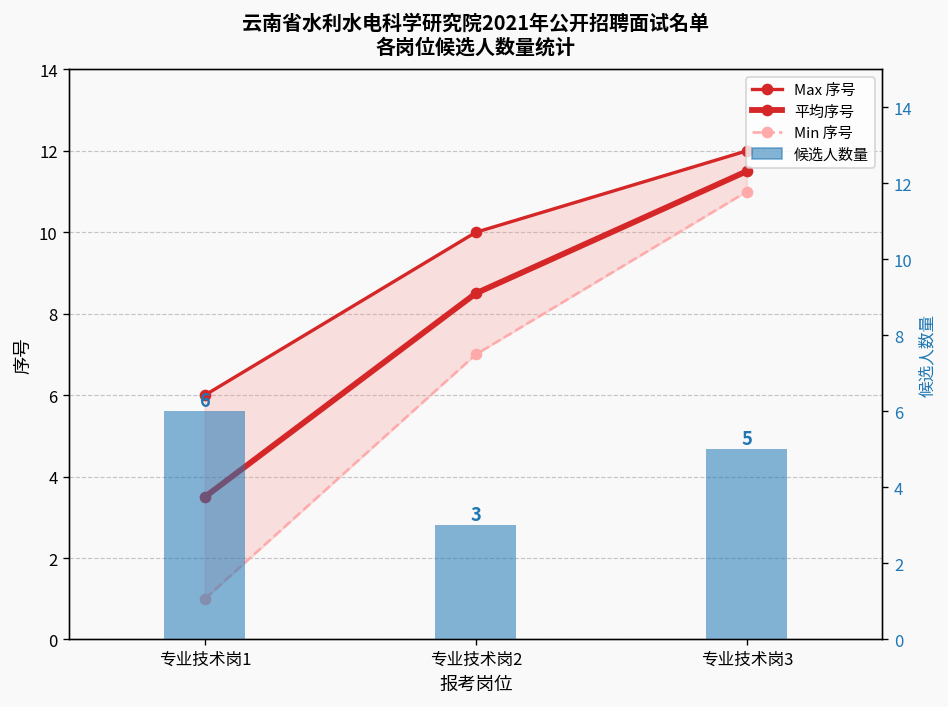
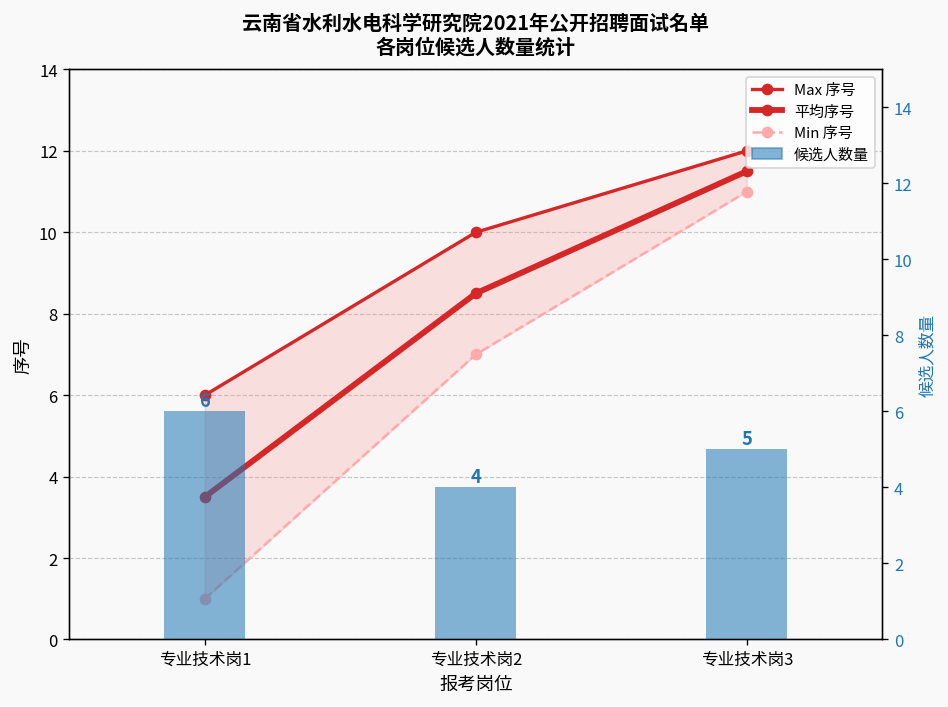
  {
    "候选人数量": {
-     "专业技术岗2": 3,
+     "专业技术岗2": 4,
      "专业技术岗3": 5
    }
  }
